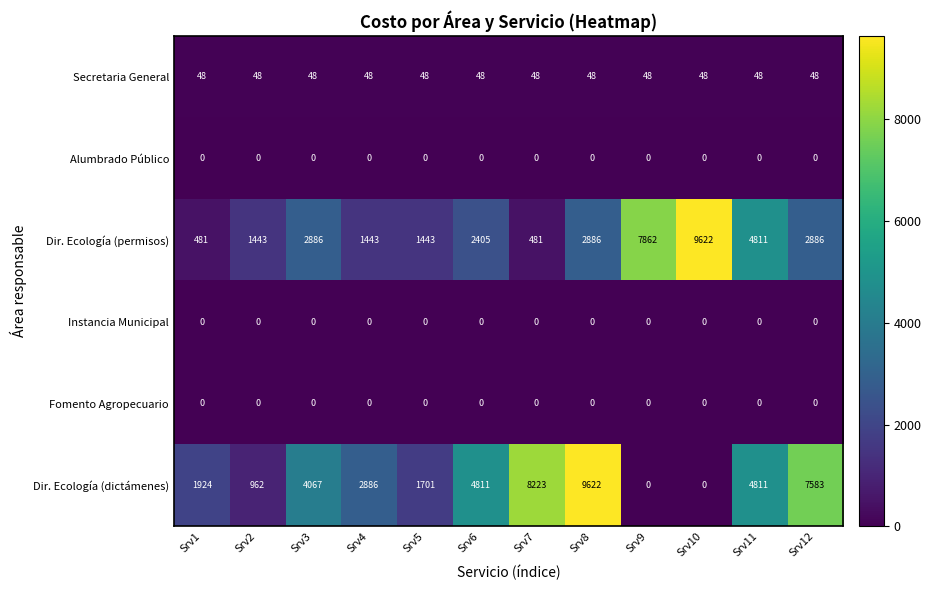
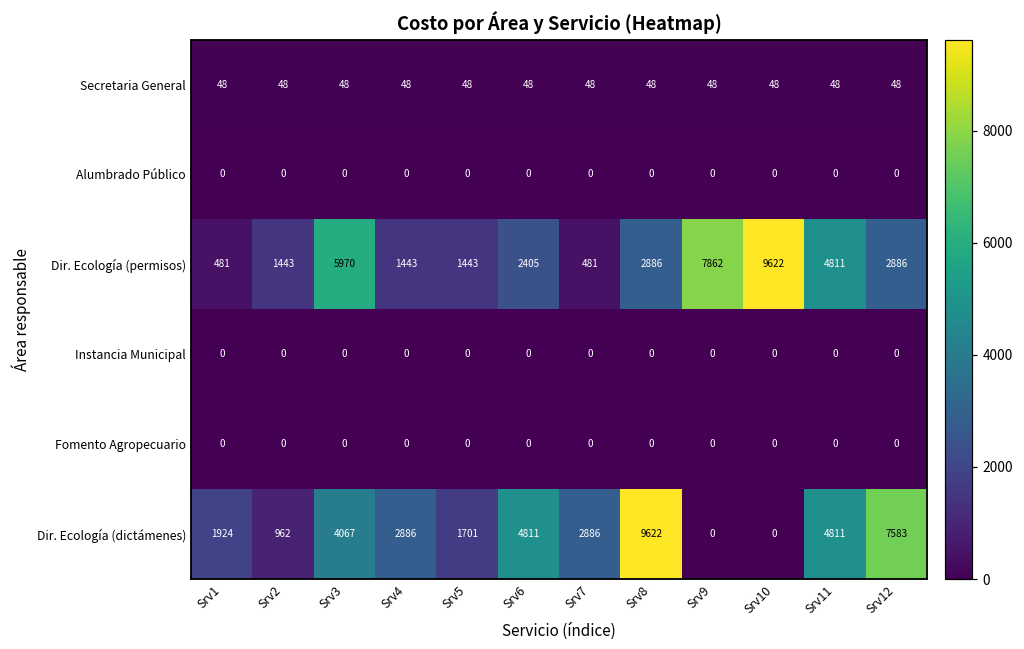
  {
    "Secretaria General": {
      "Srv1": 48,
      "Srv2": 48,
      "Srv3": 48,
      "Srv4": 48,
      "Srv5": 48,
      "Srv6": 48,
      "Srv7": 48,
      "Srv8": 48,
      "Srv9": 48,
      "Srv10": 48,
      "Srv11": 48,
      "Srv12": 48
    },
    "Alumbrado Público": {
      "Srv1": 0,
      "Srv2": 0,
      "Srv3": 0,
      "Srv4": 0,
      "Srv5": 0,
      "Srv6": 0,
      "Srv7": 0,
      "Srv8": 0,
      "Srv9": 0,
      "Srv10": 0,
      "Srv11": 0,
      "Srv12": 0
    },
    "Dir. Ecología (permisos)": {
      "Srv1": 481,
      "Srv2": 1443,
-     "Srv3": 2886,
+     "Srv3": 5970,
      "Srv4": 1443,
      "Srv5": 1443,
      "Srv6": 2405,
      "Srv7": 481,
      "Srv8": 2886,
      "Srv9": 7862,
      "Srv10": 9622,
      "Srv11": 4811,
      "Srv12": 2886
    },
    "Instancia Municipal": {
      "Srv1": 0,
      "Srv2": 0,
      "Srv3": 0,
      "Srv4": 0,
      "Srv5": 0,
      "Srv6": 0,
      "Srv7": 0,
      "Srv8": 0,
      "Srv9": 0,
      "Srv10": 0,
      "Srv11": 0,
      "Srv12": 0
    },
    "Fomento Agropecuario": {
      "Srv1": 0,
      "Srv2": 0,
      "Srv3": 0,
      "Srv4": 0,
      "Srv5": 0,
      "Srv6": 0,
      "Srv7": 0,
      "Srv8": 0,
      "Srv9": 0,
      "Srv10": 0,
      "Srv11": 0,
      "Srv12": 0
    },
    "Dir. Ecología (dictámenes)": {
      "Srv1": 1924,
      "Srv2": 962,
      "Srv3": 4067,
      "Srv4": 2886,
      "Srv5": 1701,
      "Srv6": 4811,
-     "Srv7": 8223,
+     "Srv7": 2886,
      "Srv8": 9622,
      "Srv9": 0,
      "Srv10": 0,
      "Srv11": 4811,
      "Srv12": 7583
    }
  }
